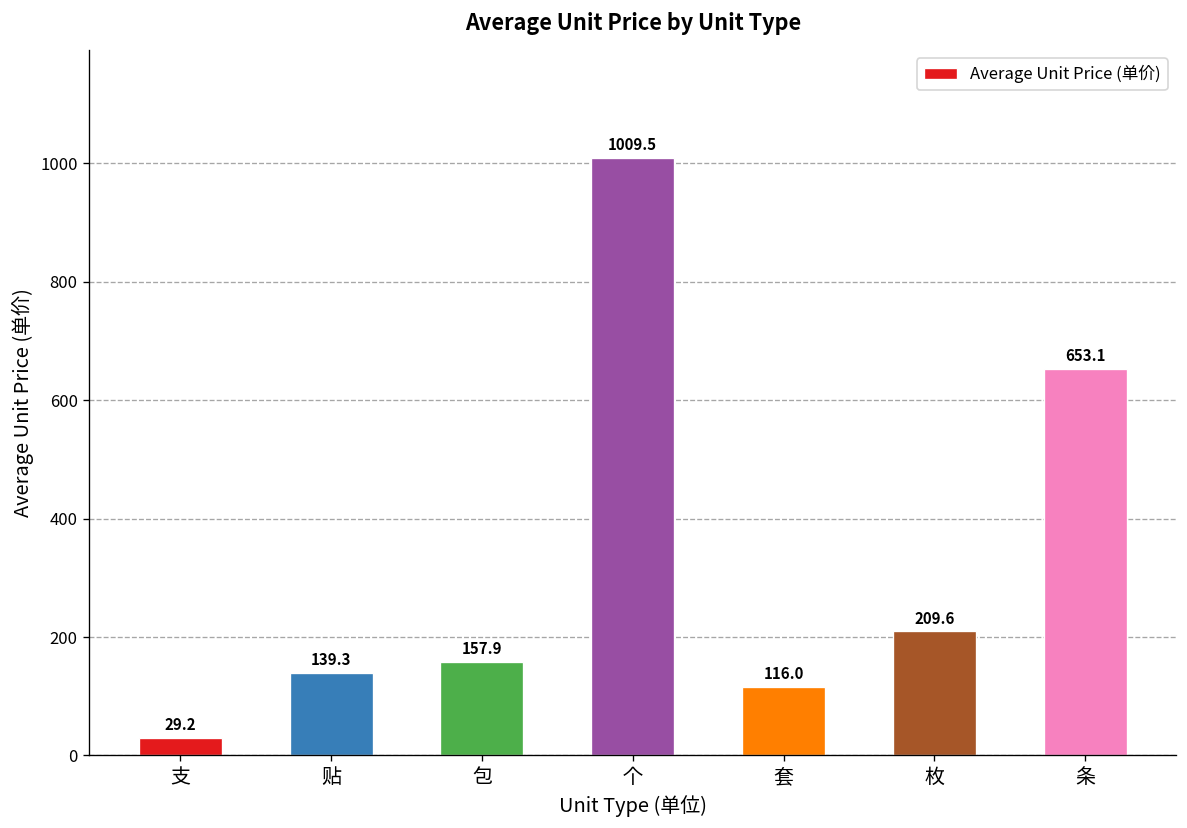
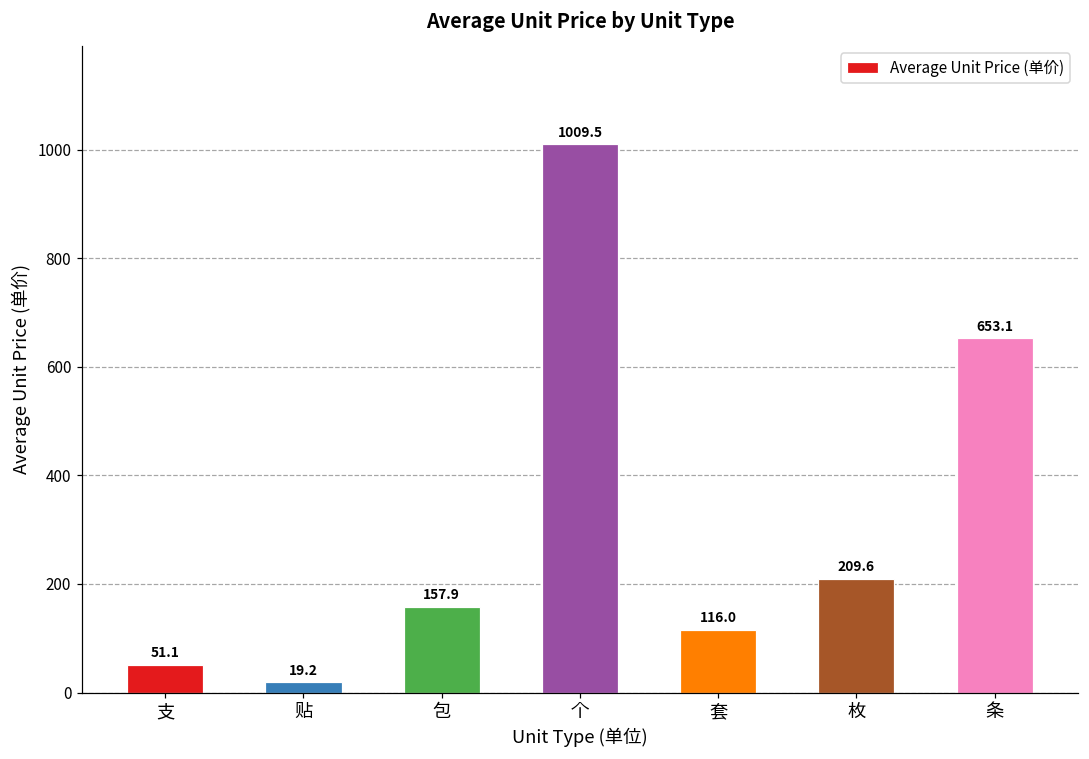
  {
-   "支": 29.2,
-   "贴": 139.3,
+   "支": 51.1,
+   "贴": 19.2,
    "包": 157.9,
    "个": 1009.5,
    "套": 116.0,
    "枚": 209.6,
    "条": 653.1
  }
